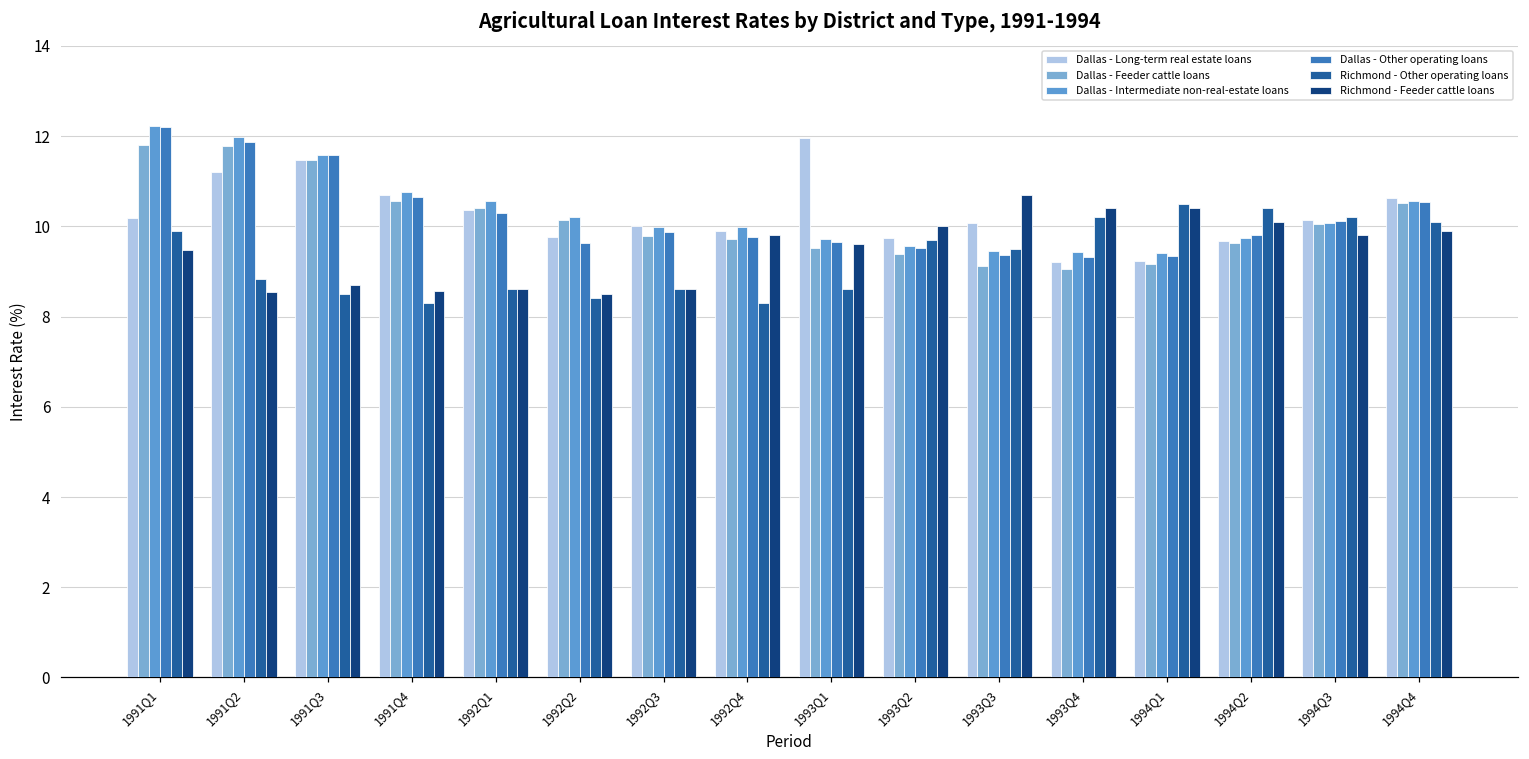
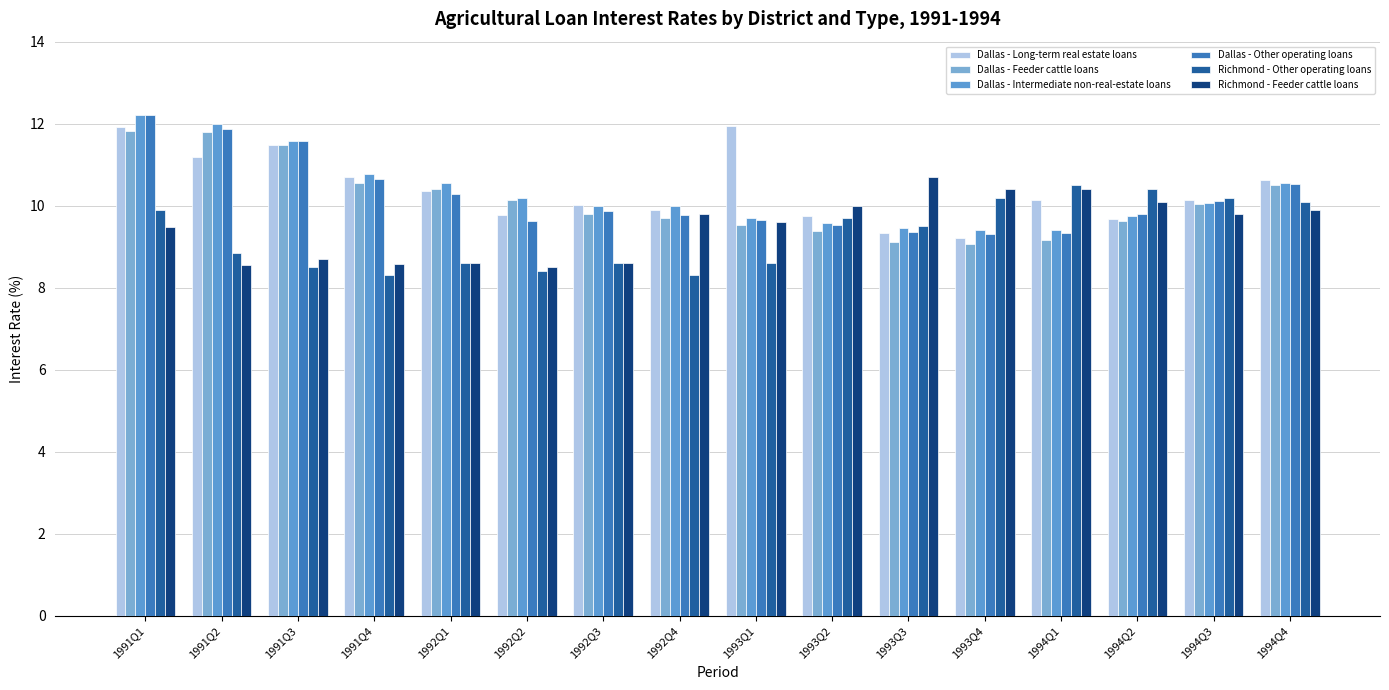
  {
    "Dallas - Long-term real estate loans": {
-     "1991Q1": 10.2,
+     "1991Q1": 11.9,
      "1991Q2": 11.2,
      "1991Q3": 11.5,
      "1991Q4": 10.7,
      "1992Q1": 10.4,
      "1992Q2": 9.8,
      "1992Q3": 10.0,
      "1992Q4": 9.9,
      "1993Q1": 12.0,
      "1993Q2": 9.7,
-     "1993Q3": 10.1,
+     "1993Q3": 9.3,
      "1993Q4": 9.2,
-     "1994Q1": 9.2,
+     "1994Q1": 10.2,
      "1994Q2": 9.7,
      "1994Q3": 10.1,
      "1994Q4": 10.6
    }
  }
